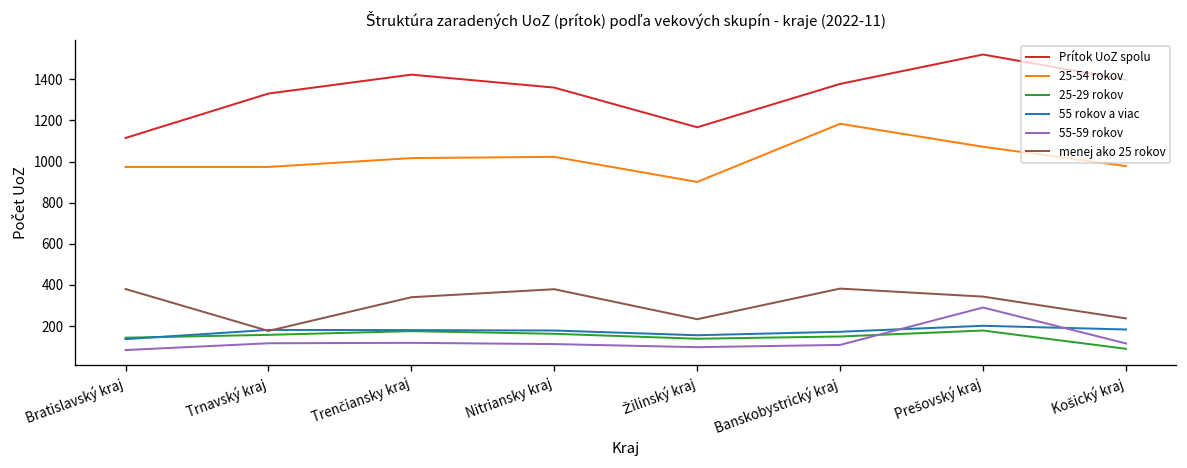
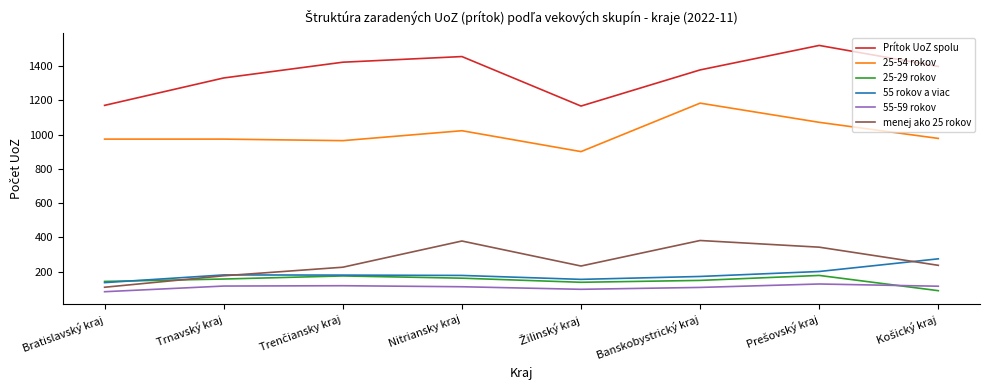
  {
    "Prítok UoZ spolu": {
-     "Bratislavský kraj": 1120,
+     "Bratislavský kraj": 1170,
      "Trnavský kraj": 1330,
      "Trenčiansky kraj": 1420,
-     "Nitriansky kraj": 1360,
+     "Nitriansky kraj": 1460,
      "Žilinský kraj": 1170,
      "Banskobystrický kraj": 1380,
      "Prešovský kraj": 1520
    },
    "25-54 rokov": {
      "Bratislavský kraj": 970,
      "Trnavský kraj": 970,
-     "Trenčiansky kraj": 1020,
+     "Trenčiansky kraj": 970,
      "Nitriansky kraj": 1020,
      "Žilinský kraj": 900,
      "Banskobystrický kraj": 1180,
      "Prešovský kraj": 1070,
      "Košický kraj": 980
    },
    "25-29 rokov": {
      "Trnavský kraj": 160,
      "Nitriansky kraj": 160,
      "Žilinský kraj": 140,
      "Banskobystrický kraj": 150,
      "Prešovský kraj": 180,
      "Košický kraj": 90
    },
    "55 rokov a viac": {
      "Nitriansky kraj": 180,
      "Žilinský kraj": 160,
      "Banskobystrický kraj": 170,
      "Prešovský kraj": 200,
-     "Košický kraj": 180
+     "Košický kraj": 280
    },
    "55-59 rokov": {
      "Bratislavský kraj": 80,
      "Trnavský kraj": 120,
      "Trenčiansky kraj": 120,
      "Nitriansky kraj": 110,
      "Žilinský kraj": 100,
      "Banskobystrický kraj": 110,
-     "Prešovský kraj": 290,
+     "Prešovský kraj": 130,
      "Košický kraj": 120
    },
    "menej ako 25 rokov": {
-     "Bratislavský kraj": 380,
-     "Trenčiansky kraj": 340,
+     "Bratislavský kraj": 110,
+     "Trenčiansky kraj": 230,
      "Nitriansky kraj": 380,
      "Žilinský kraj": 230,
      "Banskobystrický kraj": 380,
      "Prešovský kraj": 340,
      "Košický kraj": 240
    }
  }
